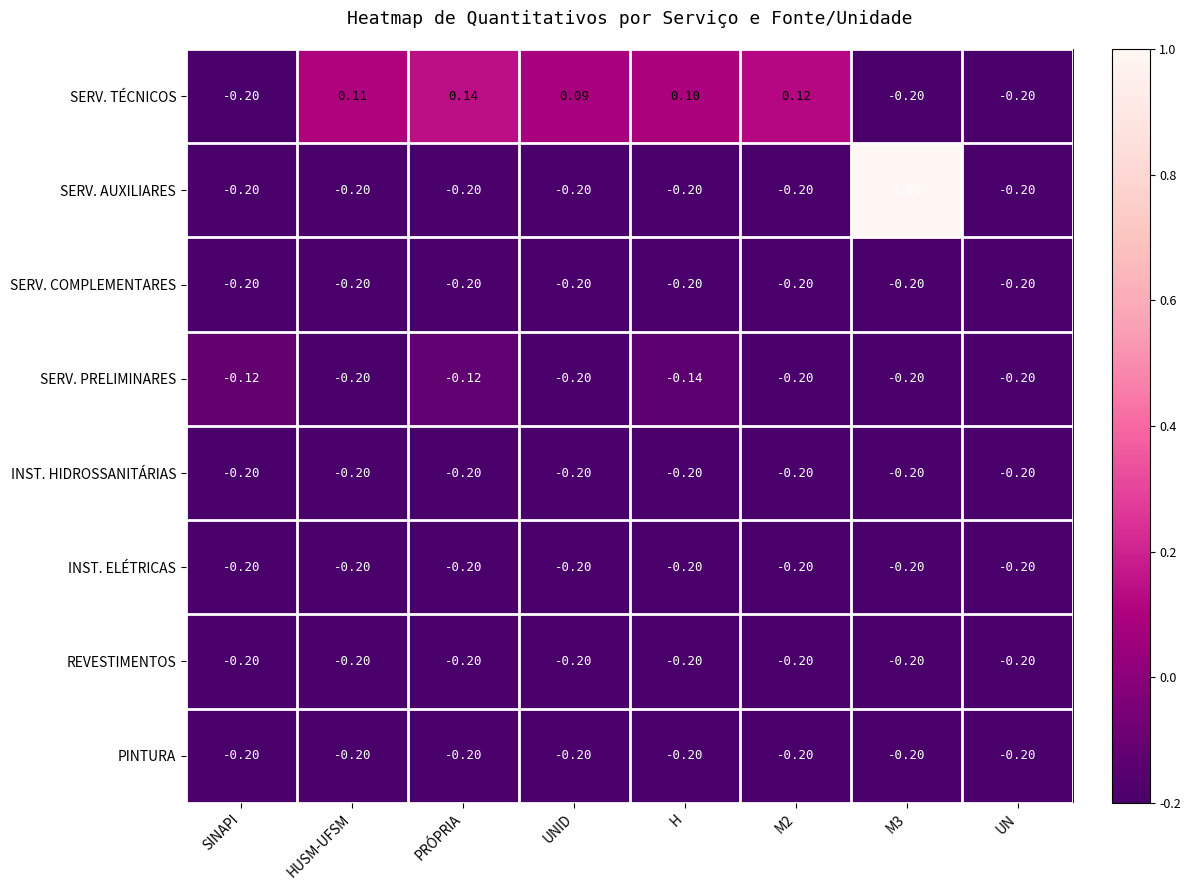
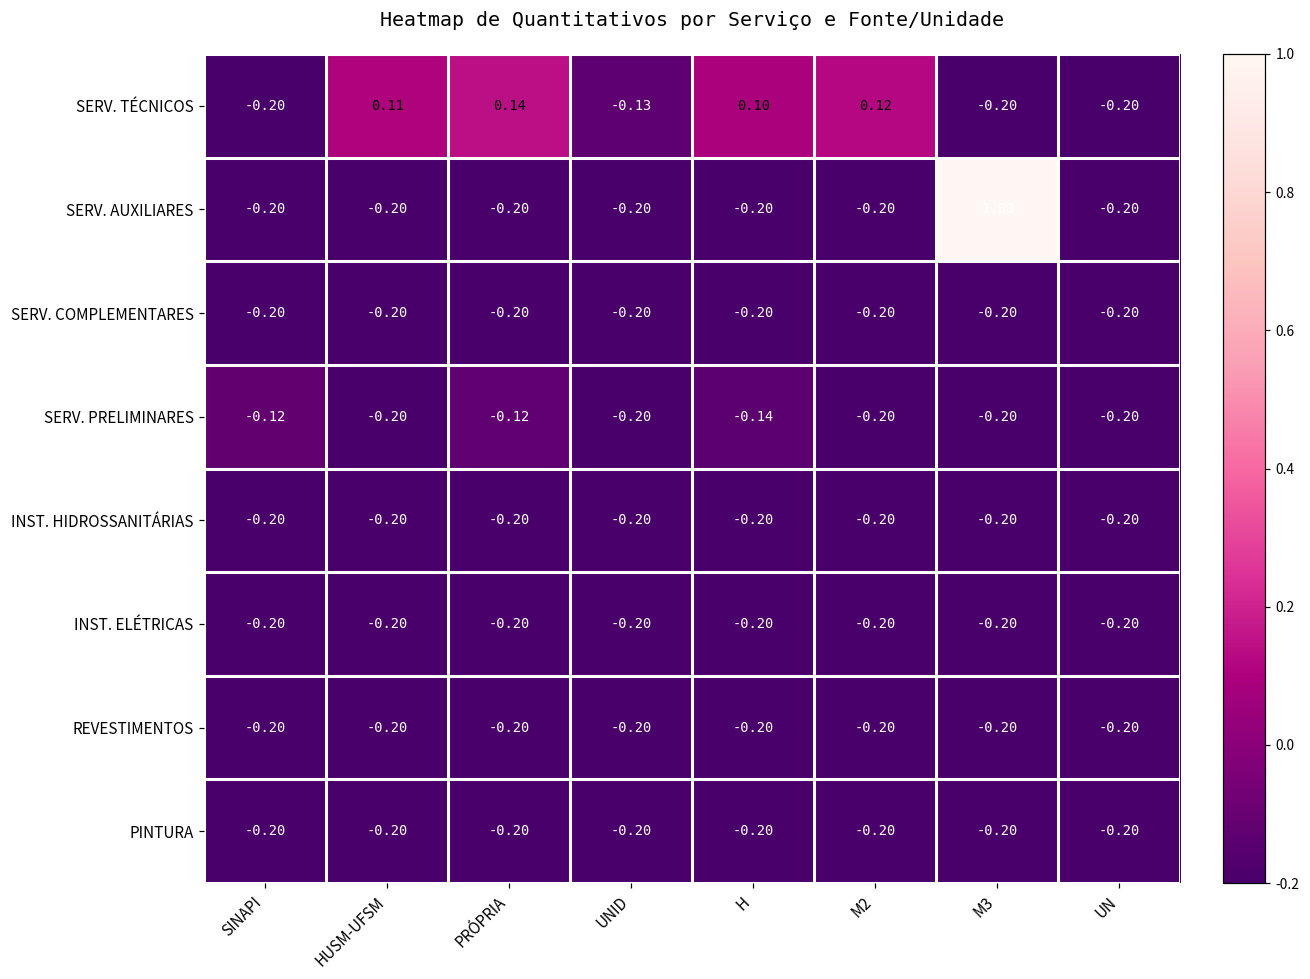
  {
    "SERV. TÉCNICOS": {
      "SINAPI": -0.20,
      "HUSM-UFSM": 0.11,
      "PRÓPRIA": 0.14,
-     "UNID": 0.09,
+     "UNID": -0.13,
      "H": 0.10,
      "M2": 0.12,
      "M3": -0.20,
      "UN": -0.20
    },
    "SERV. AUXILIARES": {
      "SINAPI": -0.20,
      "HUSM-UFSM": -0.20,
      "PRÓPRIA": -0.20,
      "UNID": -0.20,
      "H": -0.20,
      "M2": -0.20,
      "UN": -0.20
    },
    "SERV. COMPLEMENTARES": {
      "SINAPI": -0.20,
      "HUSM-UFSM": -0.20,
      "PRÓPRIA": -0.20,
      "UNID": -0.20,
      "H": -0.20,
      "M2": -0.20,
      "M3": -0.20,
      "UN": -0.20
    },
    "SERV. PRELIMINARES": {
      "SINAPI": -0.12,
      "HUSM-UFSM": -0.20,
      "PRÓPRIA": -0.12,
      "UNID": -0.20,
      "H": -0.14,
      "M2": -0.20,
      "M3": -0.20,
      "UN": -0.20
    },
    "INST. HIDROSSANITÁRIAS": {
      "SINAPI": -0.20,
      "HUSM-UFSM": -0.20,
      "PRÓPRIA": -0.20,
      "UNID": -0.20,
      "H": -0.20,
      "M2": -0.20,
      "M3": -0.20,
      "UN": -0.20
    },
    "INST. ELÉTRICAS": {
      "SINAPI": -0.20,
      "HUSM-UFSM": -0.20,
      "PRÓPRIA": -0.20,
      "UNID": -0.20,
      "H": -0.20,
      "M2": -0.20,
      "M3": -0.20,
      "UN": -0.20
    },
    "REVESTIMENTOS": {
      "SINAPI": -0.20,
      "HUSM-UFSM": -0.20,
      "PRÓPRIA": -0.20,
      "UNID": -0.20,
      "H": -0.20,
      "M2": -0.20,
      "M3": -0.20,
      "UN": -0.20
    },
    "PINTURA": {
      "SINAPI": -0.20,
      "HUSM-UFSM": -0.20,
      "PRÓPRIA": -0.20,
      "UNID": -0.20,
      "H": -0.20,
      "M2": -0.20,
      "M3": -0.20,
      "UN": -0.20
    }
  }
